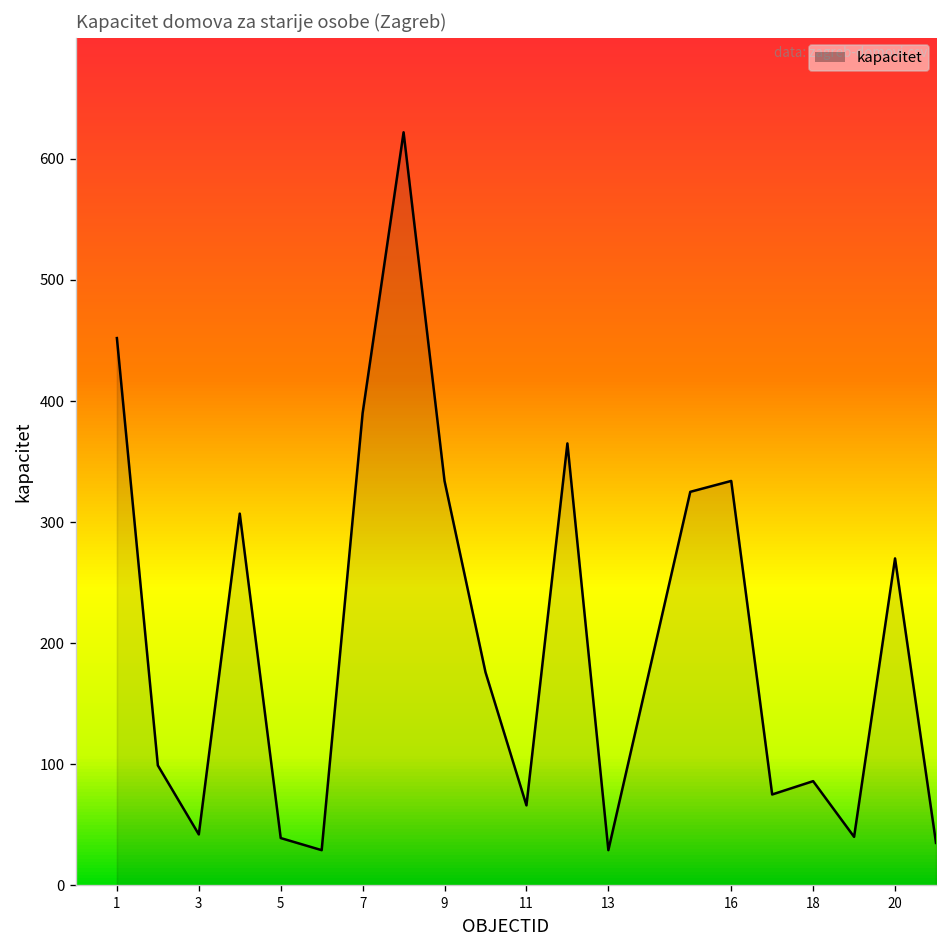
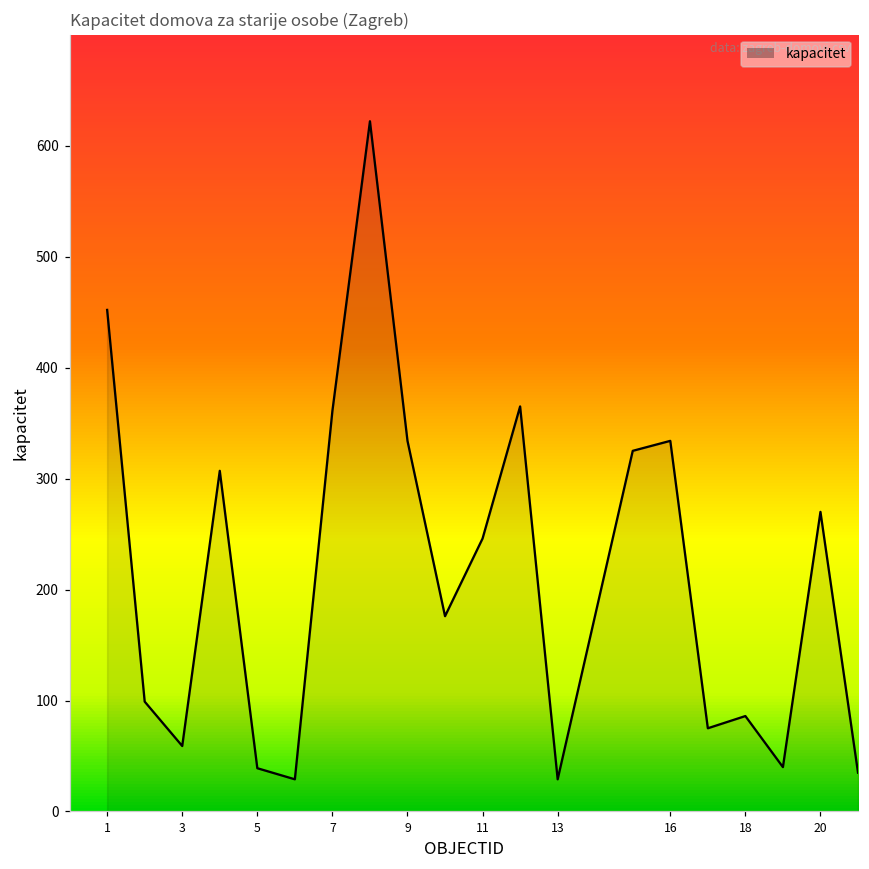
  {
    "1": 452,
-   "3": 42,
+   "3": 59,
    "5": 39,
-   "7": 390,
+   "7": 361,
    "9": 334,
-   "11": 66,
+   "11": 246,
    "13": 29,
    "16": 334,
    "18": 86,
    "20": 270
  }
